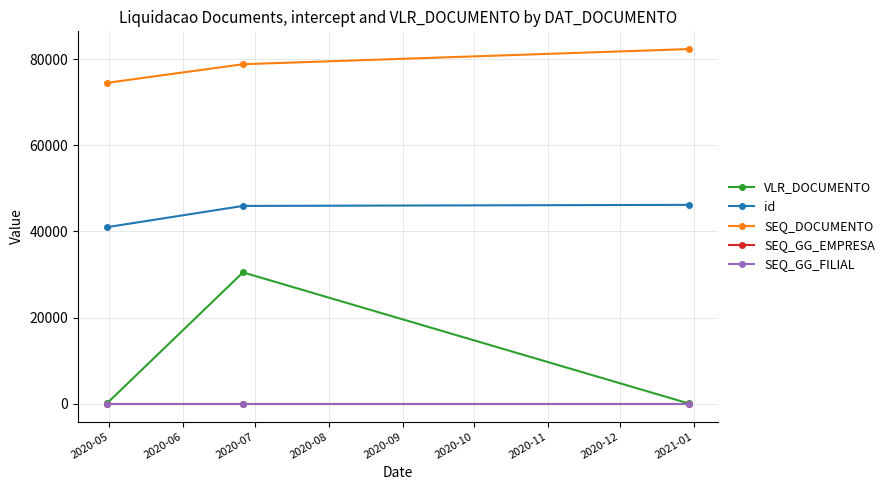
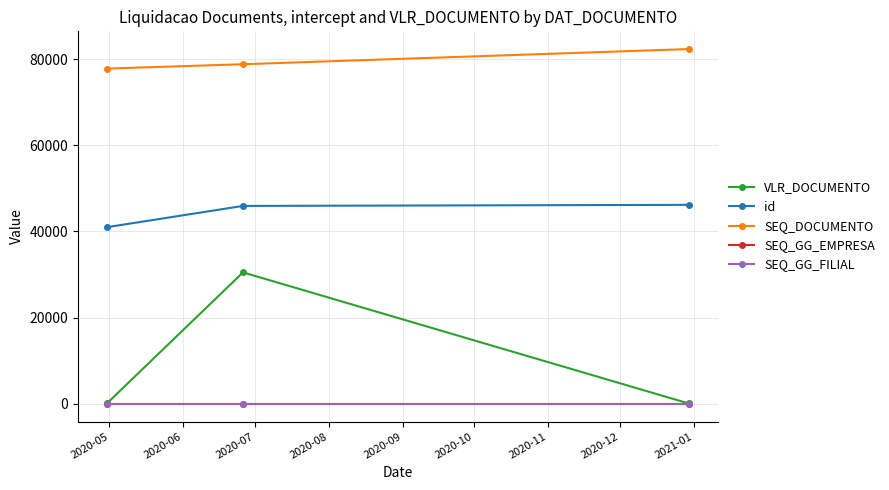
  {
    "id": {
      "2020-05": 41000
    },
    "SEQ_DOCUMENTO": {
-     "2020-05": 74000
+     "2020-05": 78000
    }
  }
